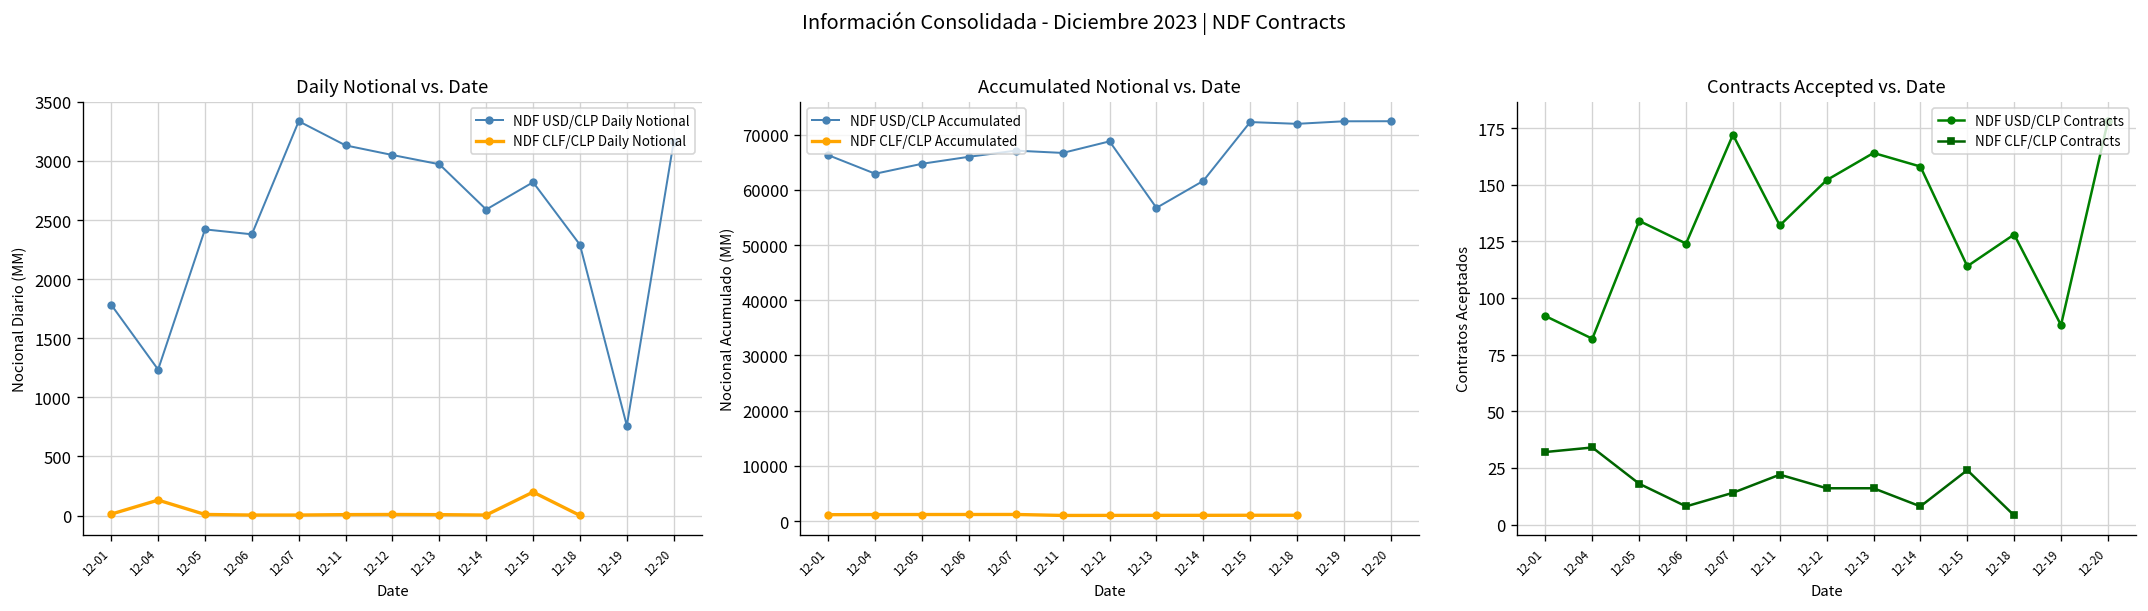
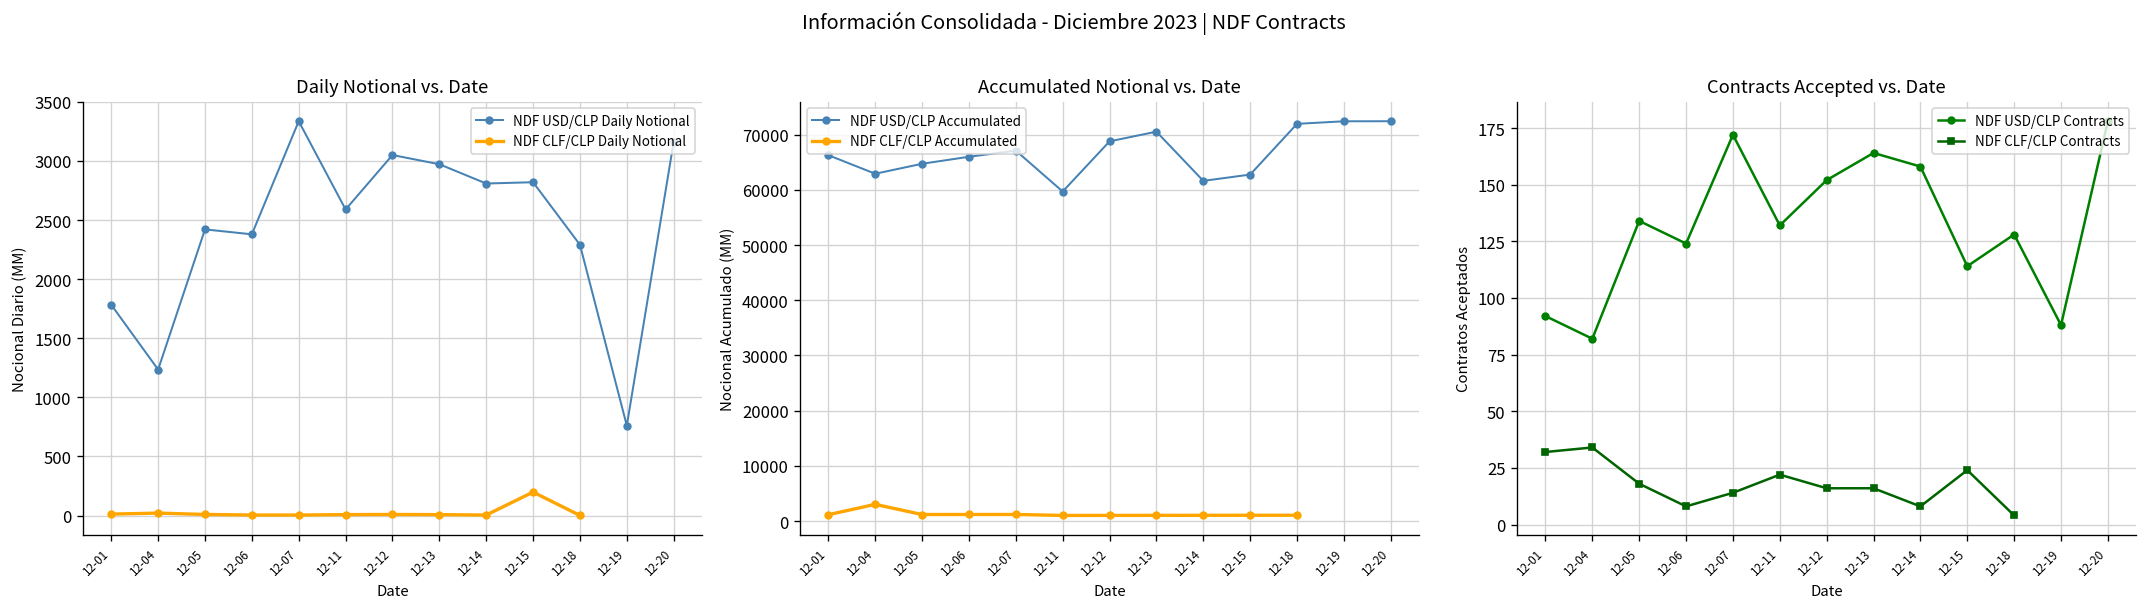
  {
    "Daily Notional vs. Date": {
      "NDF USD/CLP Daily Notional": {
        "12-01": 1800,
        "12-04": 1200,
        "12-05": 2400,
        "12-06": 2400,
        "12-07": 3300,
-       "12-11": 3100,
+       "12-11": 2600,
        "12-12": 3100,
        "12-13": 3000,
-       "12-14": 2600,
+       "12-14": 2800,
        "12-15": 2800,
        "12-18": 2300,
        "12-19": 800
      },
      "NDF CLF/CLP Daily Notional": {
        "12-01": 0,
-       "12-04": 100,
+       "12-04": 0,
        "12-05": 0,
        "12-06": 0,
        "12-07": 0,
        "12-11": 0,
        "12-12": 0,
        "12-13": 0,
        "12-14": 0,
        "12-15": 200,
        "12-18": 0
      }
    },
    "Accumulated Notional vs. Date": {
      "NDF USD/CLP Accumulated": {
        "12-01": 66000,
        "12-04": 63000,
        "12-05": 65000,
        "12-06": 66000,
-       "12-11": 67000,
+       "12-11": 60000,
        "12-12": 69000,
-       "12-13": 57000,
+       "12-13": 71000,
        "12-14": 62000,
-       "12-15": 72000,
+       "12-15": 63000,
        "12-18": 72000,
        "12-19": 72000,
        "12-20": 72000
      },
      "NDF CLF/CLP Accumulated": {
        "12-01": 1000,
-       "12-04": 1000,
+       "12-04": 3000,
        "12-05": 1000,
        "12-06": 1000,
        "12-07": 1000,
        "12-11": 1000,
        "12-12": 1000,
        "12-13": 1000,
        "12-14": 1000,
        "12-15": 1000,
        "12-18": 1000
      }
    }
  }
